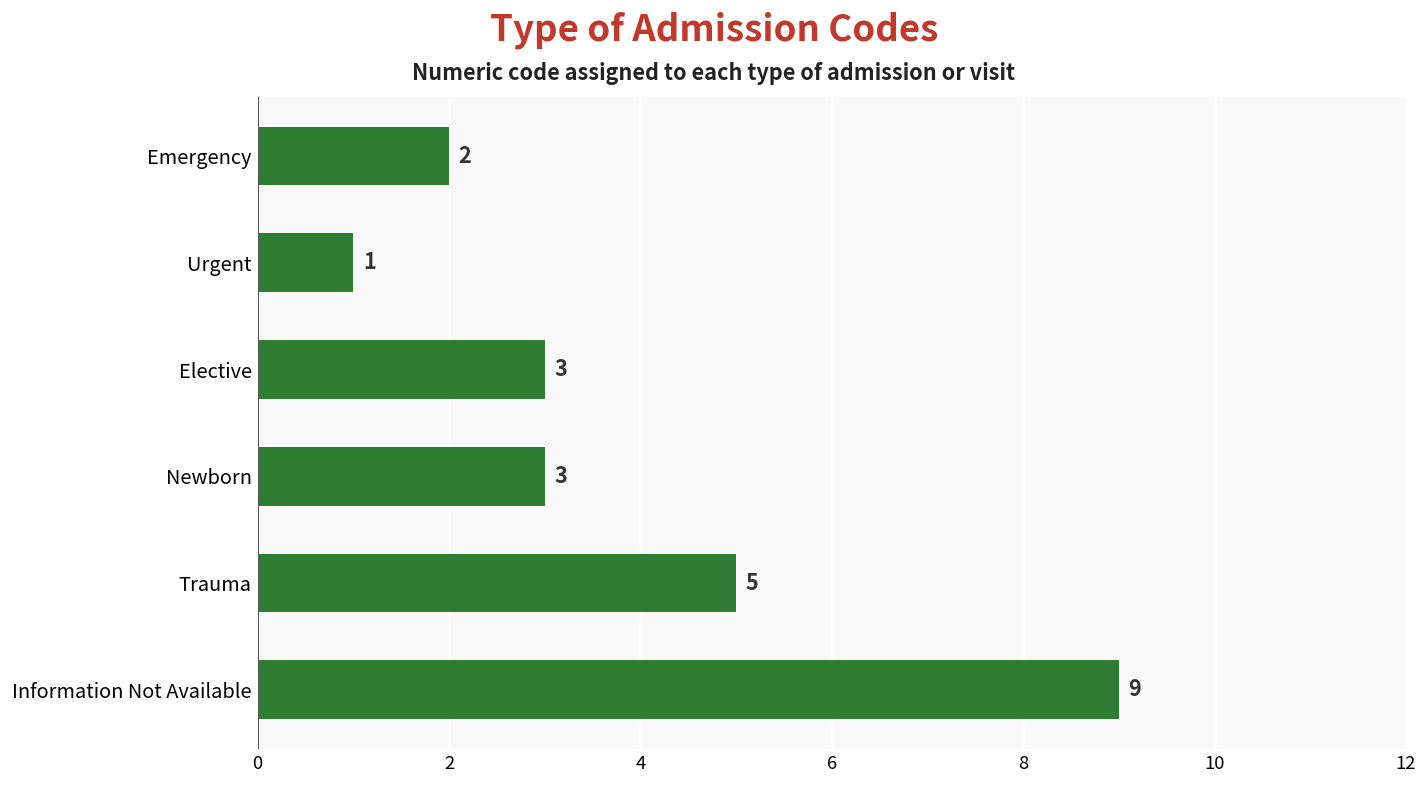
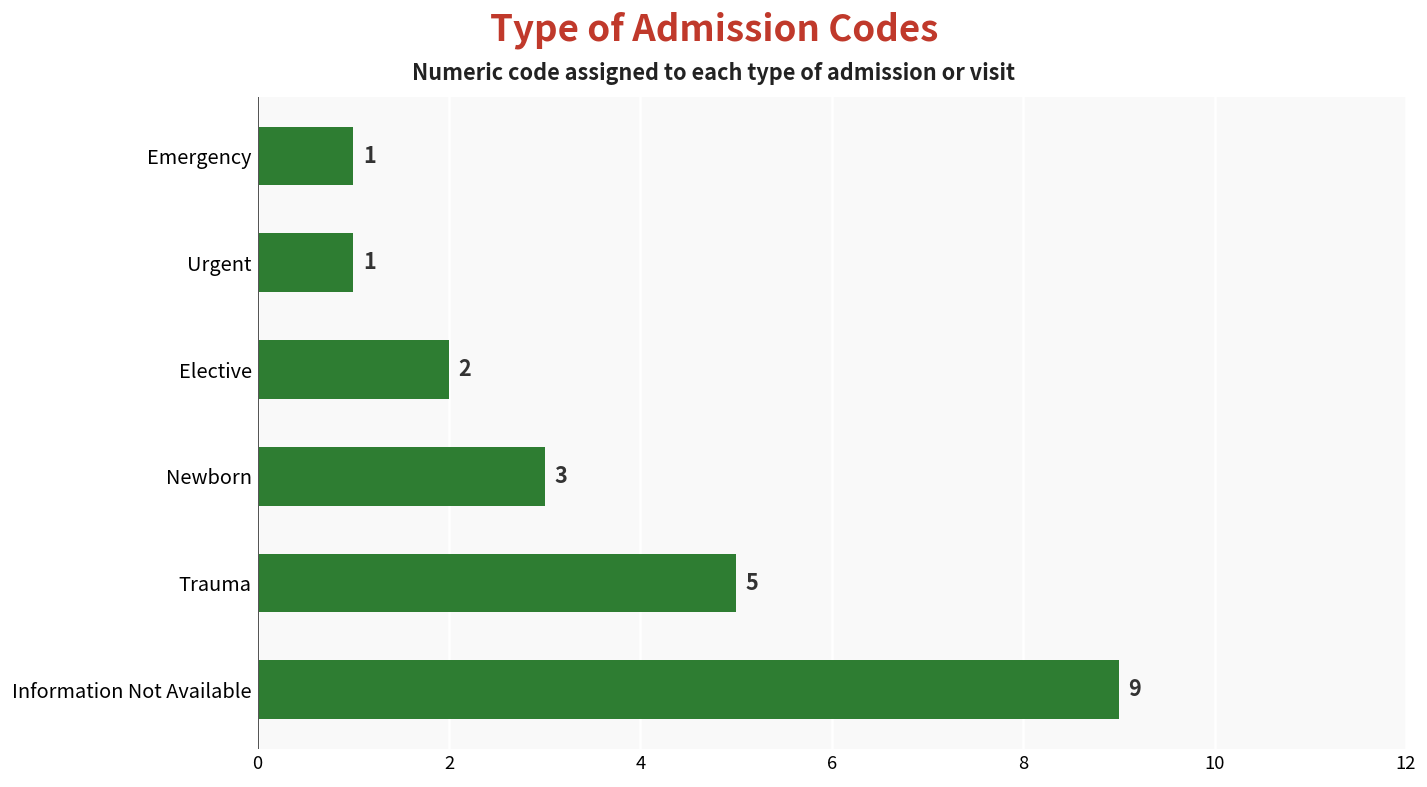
  {
-   "Emergency": 2,
+   "Emergency": 1,
    "Urgent": 1,
-   "Elective": 3,
+   "Elective": 2,
    "Newborn": 3,
    "Trauma": 5,
    "Information Not Available": 9
  }
